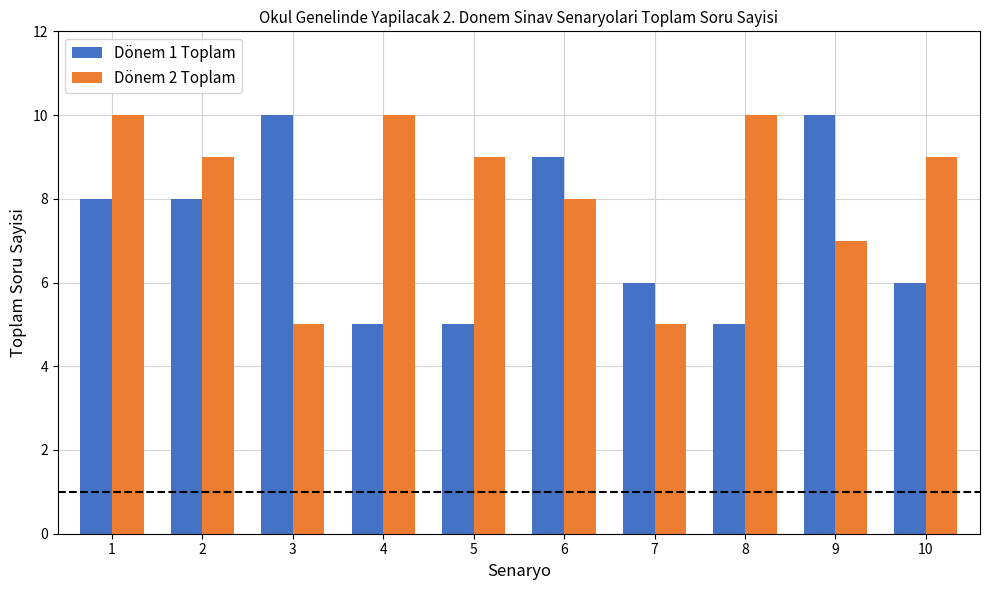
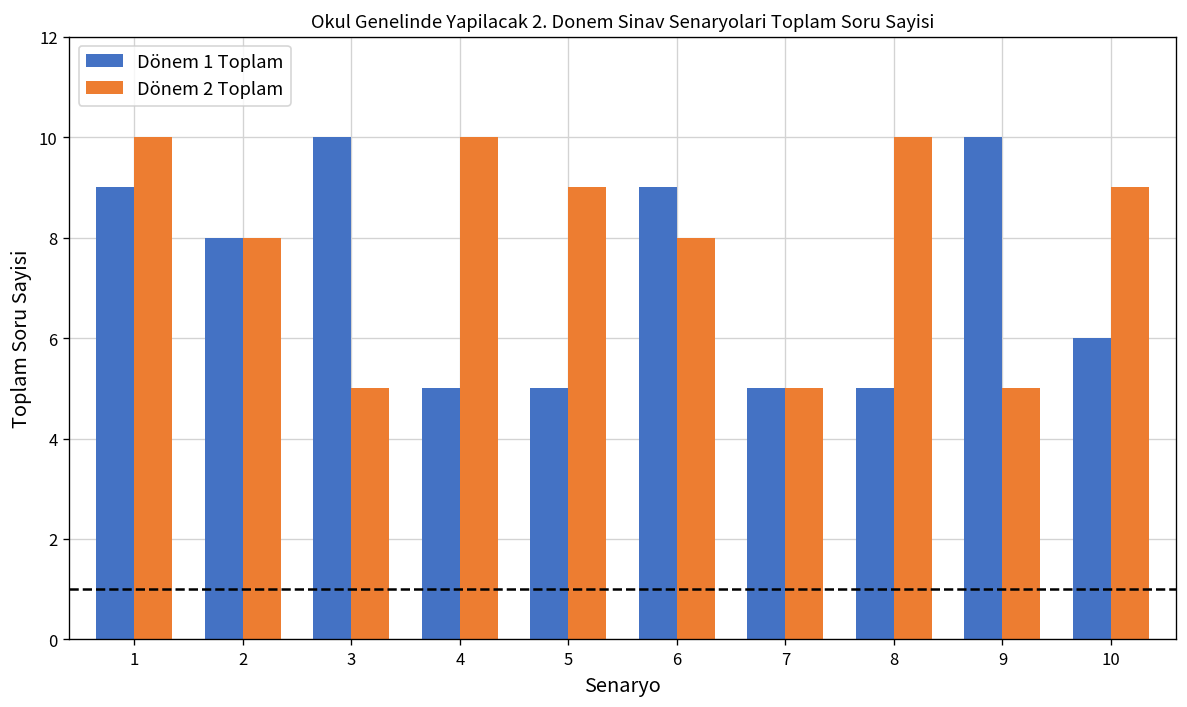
  {
    "Dönem 1 Toplam": {
-     "1": 8,
+     "1": 9,
      "2": 8,
      "3": 10,
      "4": 5,
      "5": 5,
      "6": 9,
-     "7": 6,
+     "7": 5,
      "8": 5,
      "9": 10,
      "10": 6
    },
    "Dönem 2 Toplam": {
      "1": 10,
-     "2": 9,
+     "2": 8,
      "3": 5,
      "4": 10,
      "5": 9,
      "6": 8,
      "7": 5,
      "8": 10,
-     "9": 7,
+     "9": 5,
      "10": 9
    }
  }
